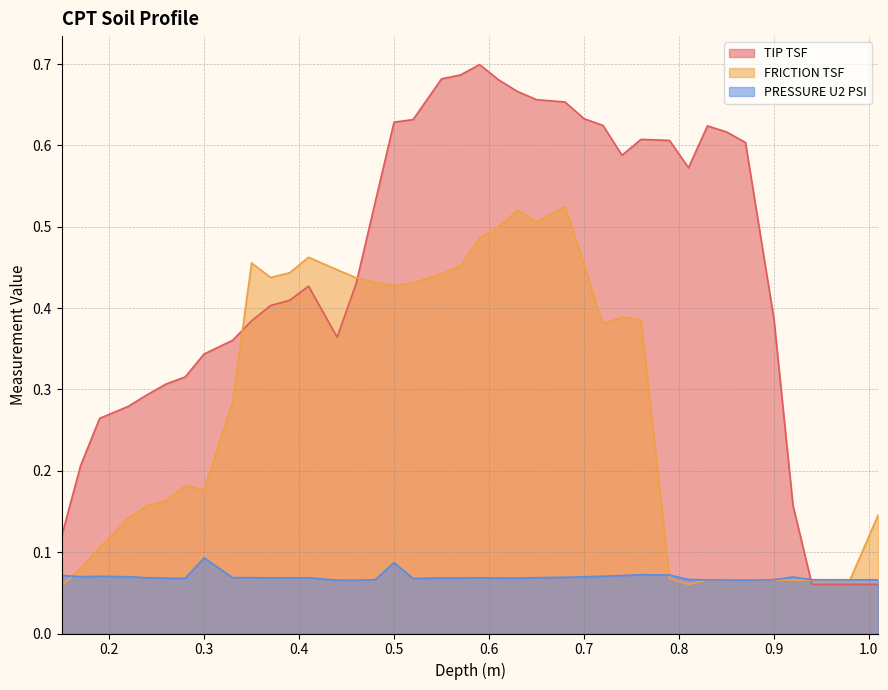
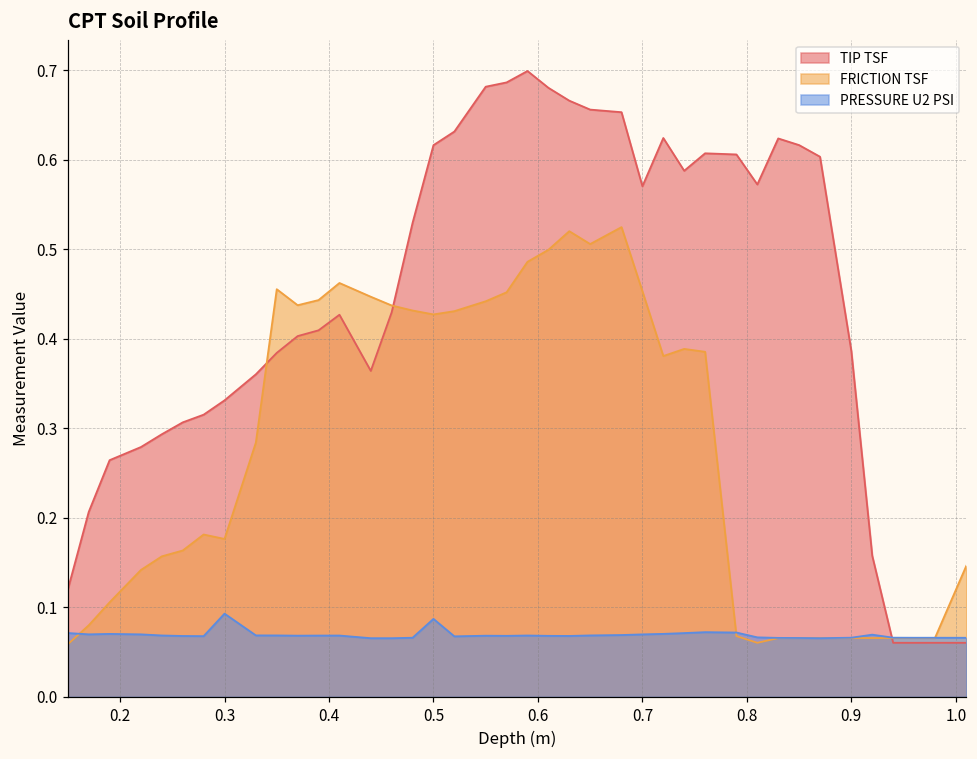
  {
    "TIP TSF": {
-     "0.3": 0.34,
-     "0.5": 0.63,
-     "0.7": 0.63,
+     "0.3": 0.33,
+     "0.5": 0.62,
+     "0.7": 0.57,
      "0.9": 0.39
    },
    "FRICTION TSF": {
      "0.3": 0.18,
      "0.5": 0.43,
      "0.7": 0.45
    },
    "PRESSURE U2 PSI": {
      "0.3": 0.09,
      "0.5": 0.09,
      "0.7": 0.07
    }
  }
